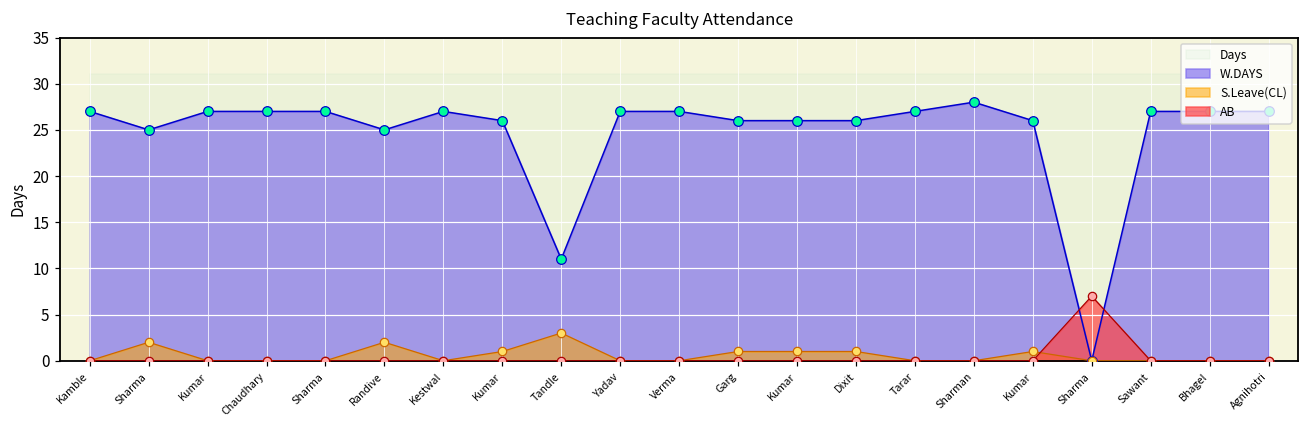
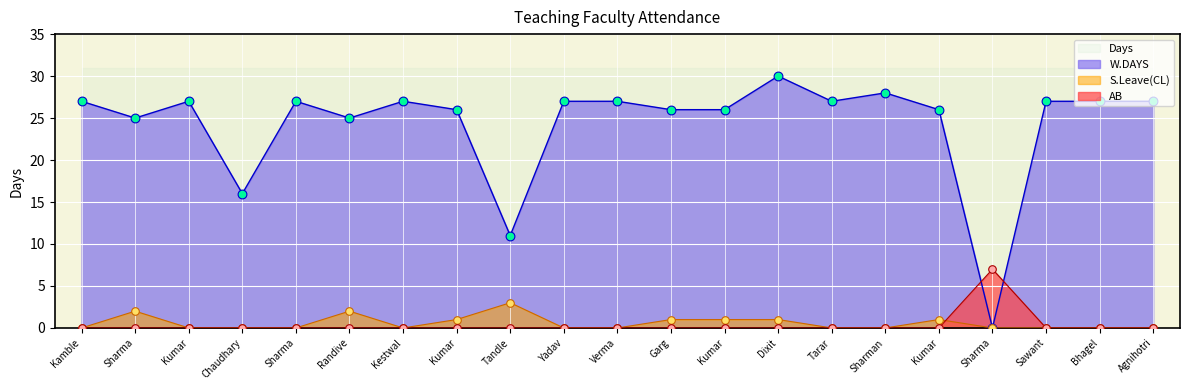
  {
    "Days": {
      "Kamble": 31,
      "Chaudhary": 31,
      "Randive": 31,
      "Kestwal": 31,
      "Tandle": 31,
      "Yadav": 31,
      "Verma": 31,
      "Garg": 31,
      "Dixit": 31,
      "Tarar": 31,
      "Sharman": 31,
      "Sawant": 31
    },
    "W.DAYS": {
      "Kamble": 27,
-     "Chaudhary": 27,
+     "Chaudhary": 16,
      "Randive": 25,
      "Kestwal": 27,
      "Tandle": 11,
      "Yadav": 27,
      "Verma": 27,
      "Garg": 26,
-     "Dixit": 26,
+     "Dixit": 30,
      "Tarar": 27,
      "Sharman": 28,
      "Sawant": 27
    },
    "S.Leave(CL)": {
      "Randive": 2,
      "Tandle": 3,
      "Garg": 1,
      "Dixit": 1
    },
    "AB": {
      "Randive": 0,
      "Tandle": 0,
      "Garg": 0,
      "Dixit": 0
    }
  }
